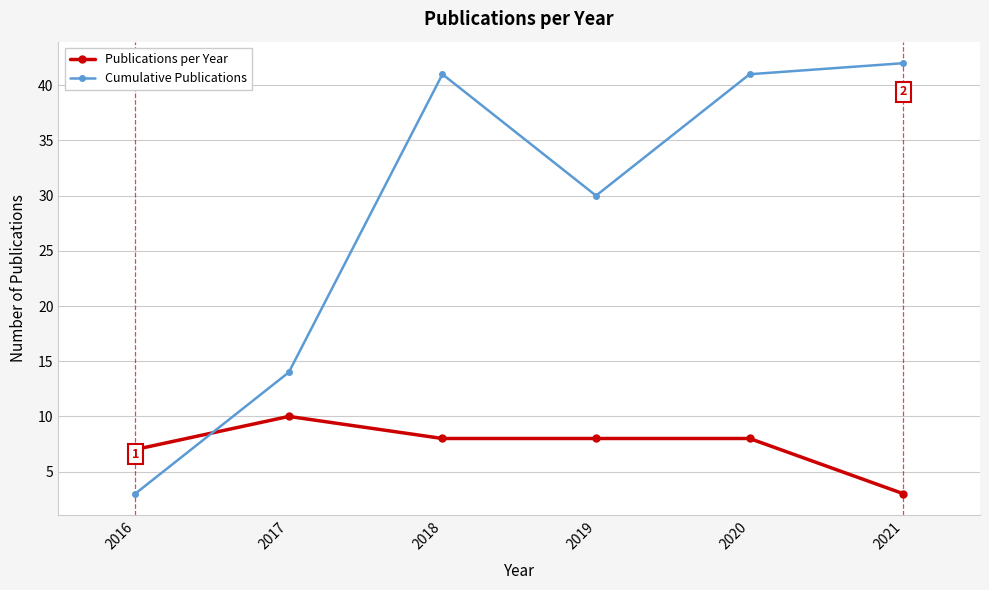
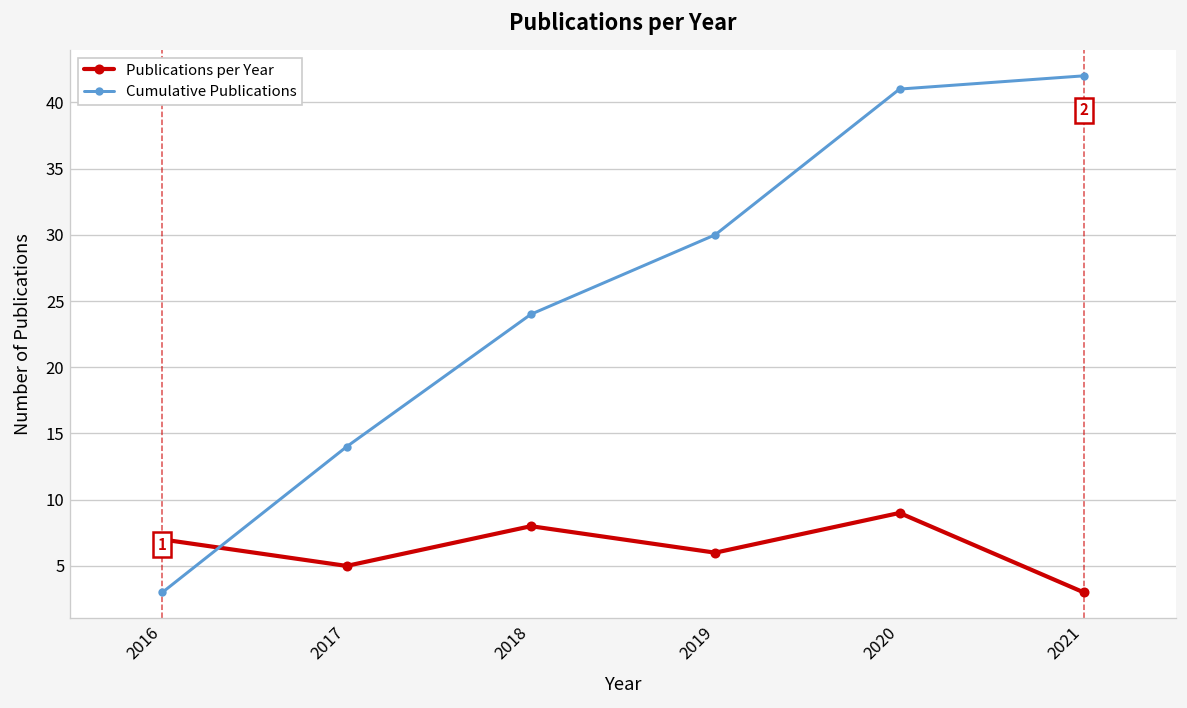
  {
    "Publications per Year": {
-     "2017": 10,
+     "2017": 5,
      "2018": 8,
-     "2019": 8,
-     "2020": 8,
+     "2019": 6,
+     "2020": 9,
      "2021": 3
    },
    "Cumulative Publications": {
      "2016": 3,
      "2017": 14,
-     "2018": 41,
+     "2018": 24,
      "2019": 30,
      "2020": 41
    }
  }
